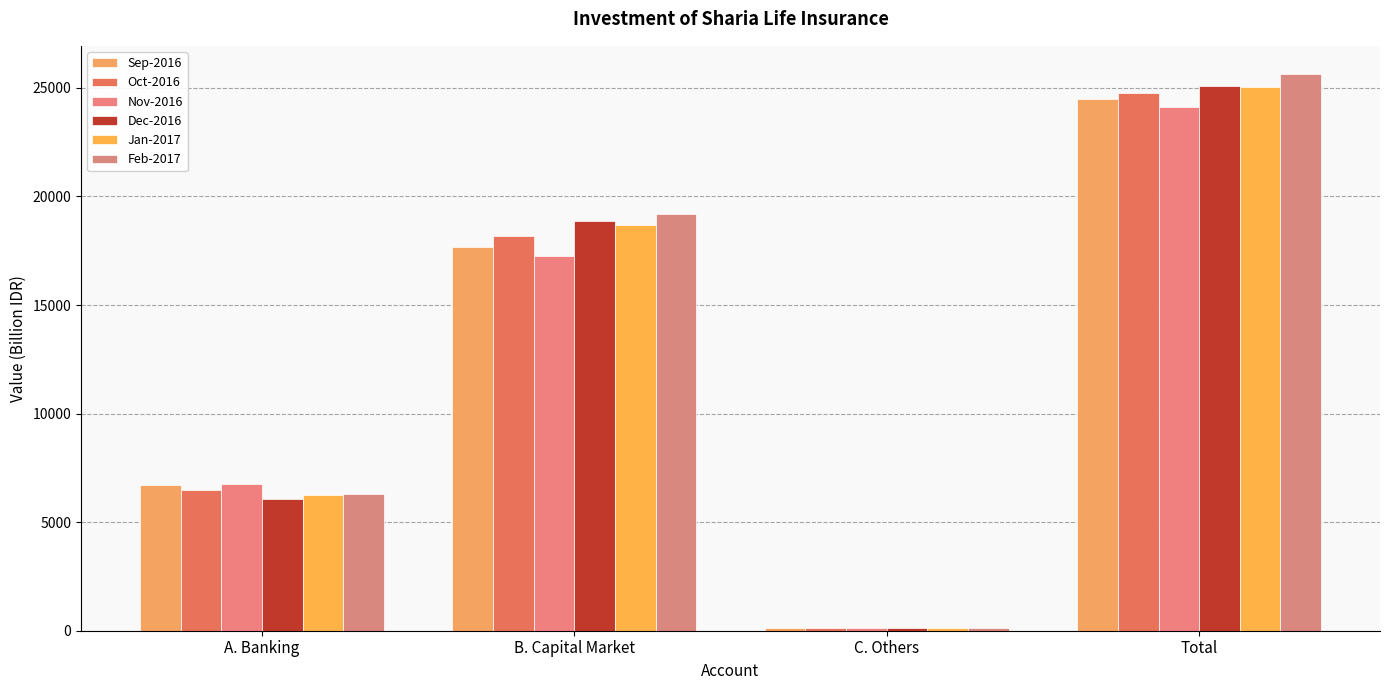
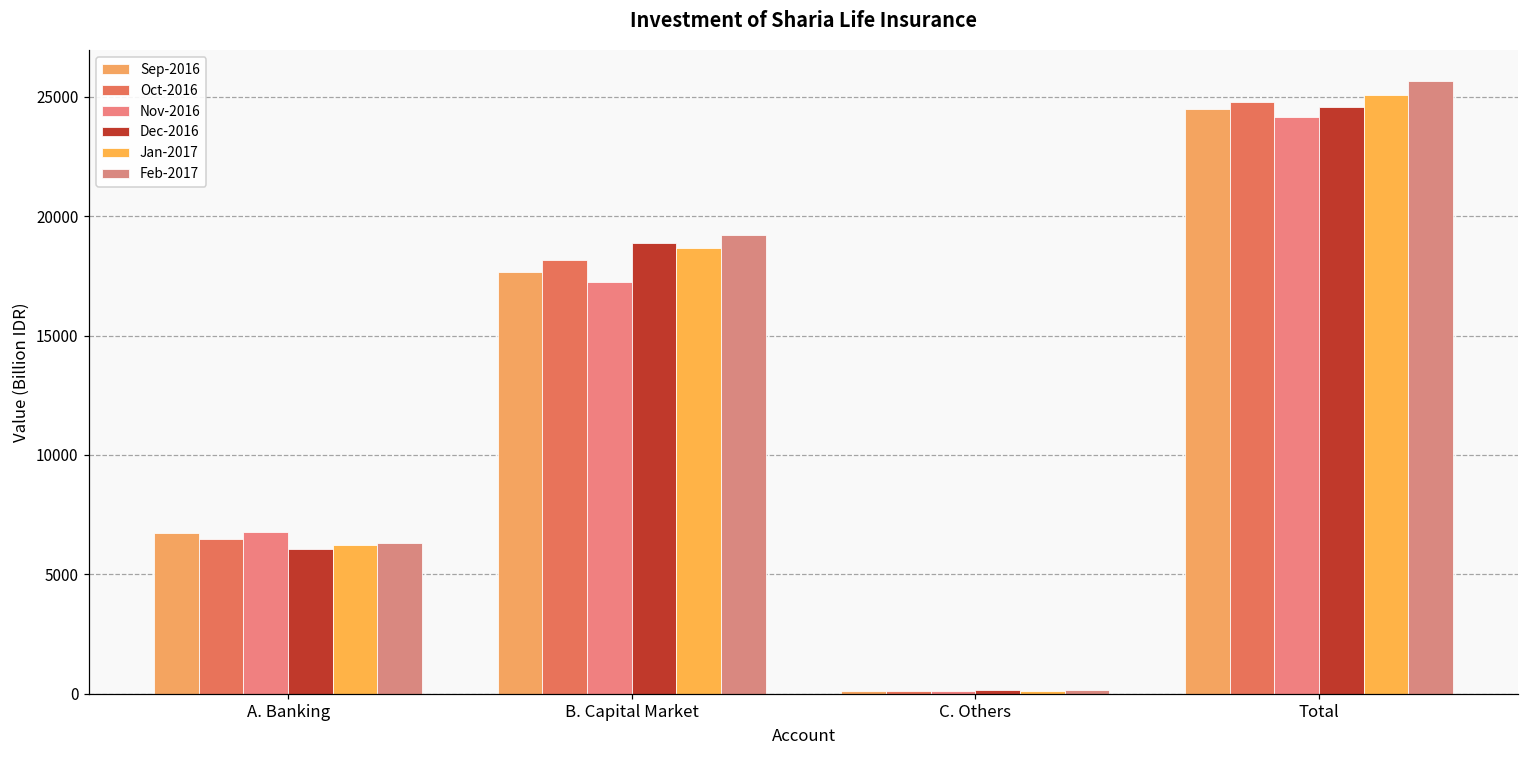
  {
    "Dec-2016": {
      "A. Banking": 6100,
      "B. Capital Market": 18900,
      "C. Others": 100,
-     "Total": 25100
+     "Total": 24600
    }
  }
